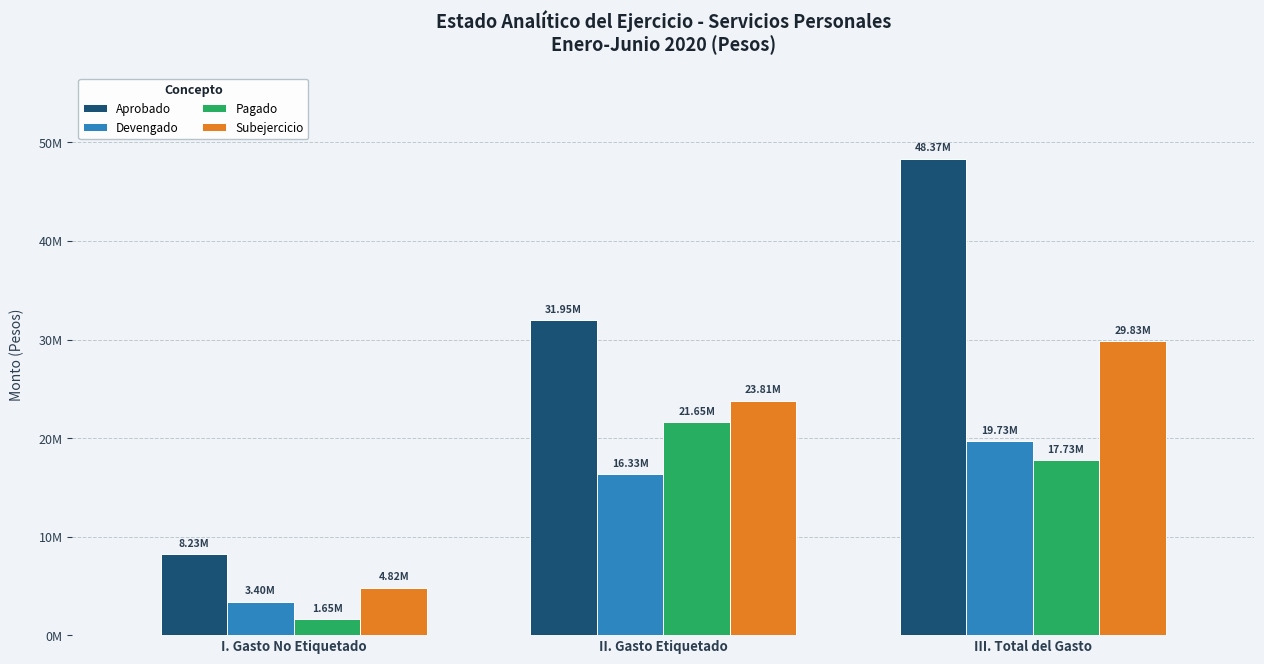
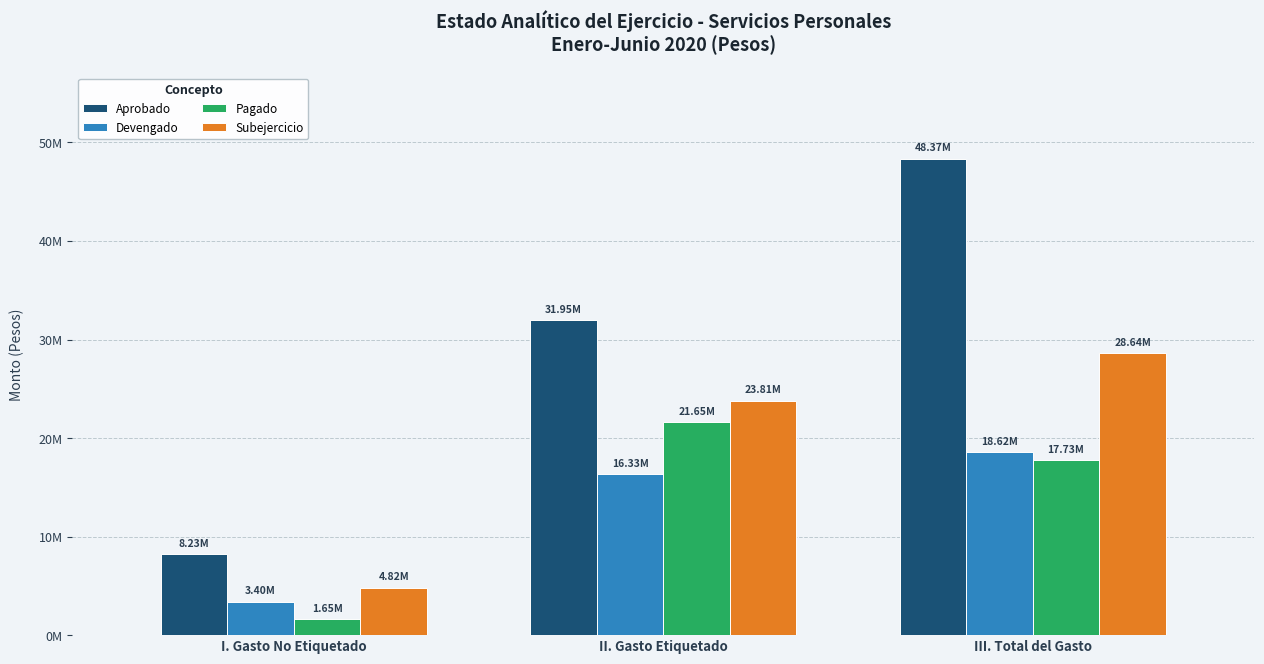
  {
    "Aprobado": {
      "I. Gasto No Etiquetado": "8.23M",
      "II. Gasto Etiquetado": "31.95M",
      "III. Total del Gasto": "48.37M"
    },
    "Devengado": {
      "I. Gasto No Etiquetado": "3.40M",
      "II. Gasto Etiquetado": "16.33M",
-     "III. Total del Gasto": "19.73M"
+     "III. Total del Gasto": "18.62M"
    },
    "Pagado": {
      "I. Gasto No Etiquetado": "1.65M",
      "II. Gasto Etiquetado": "21.65M",
      "III. Total del Gasto": "17.73M"
    },
    "Subejercicio": {
      "I. Gasto No Etiquetado": "4.82M",
      "II. Gasto Etiquetado": "23.81M",
-     "III. Total del Gasto": "29.83M"
+     "III. Total del Gasto": "28.64M"
    }
  }
